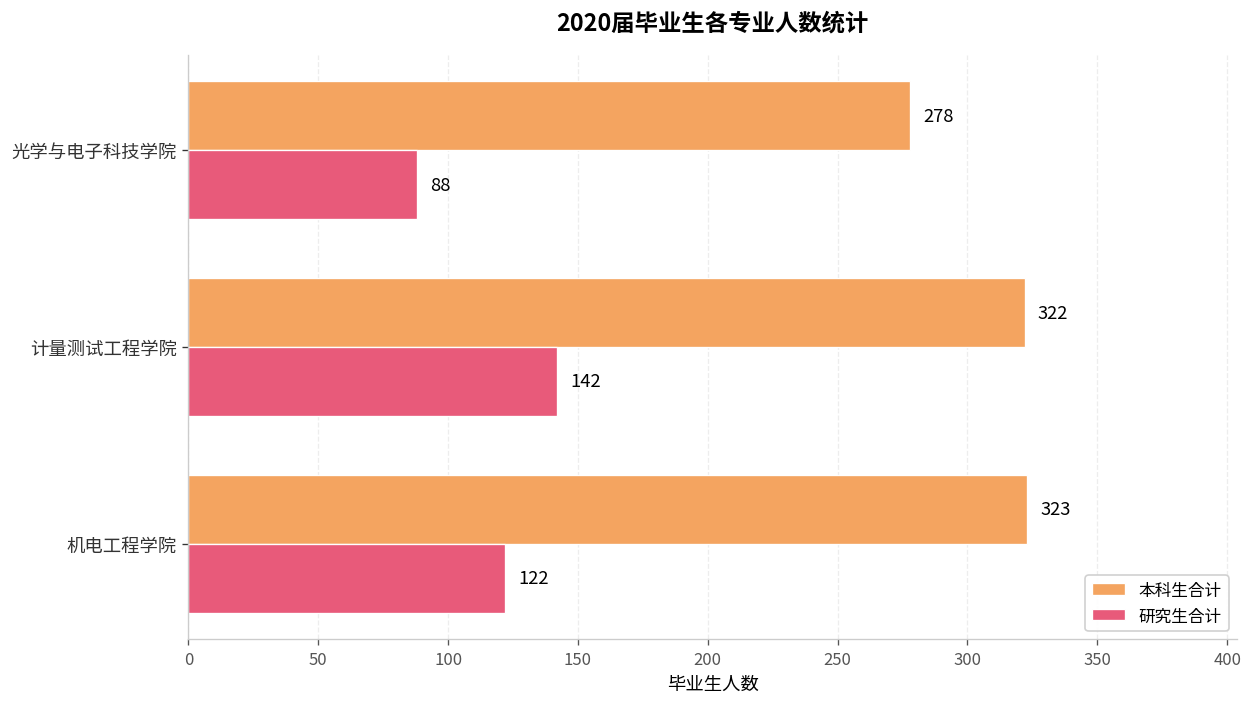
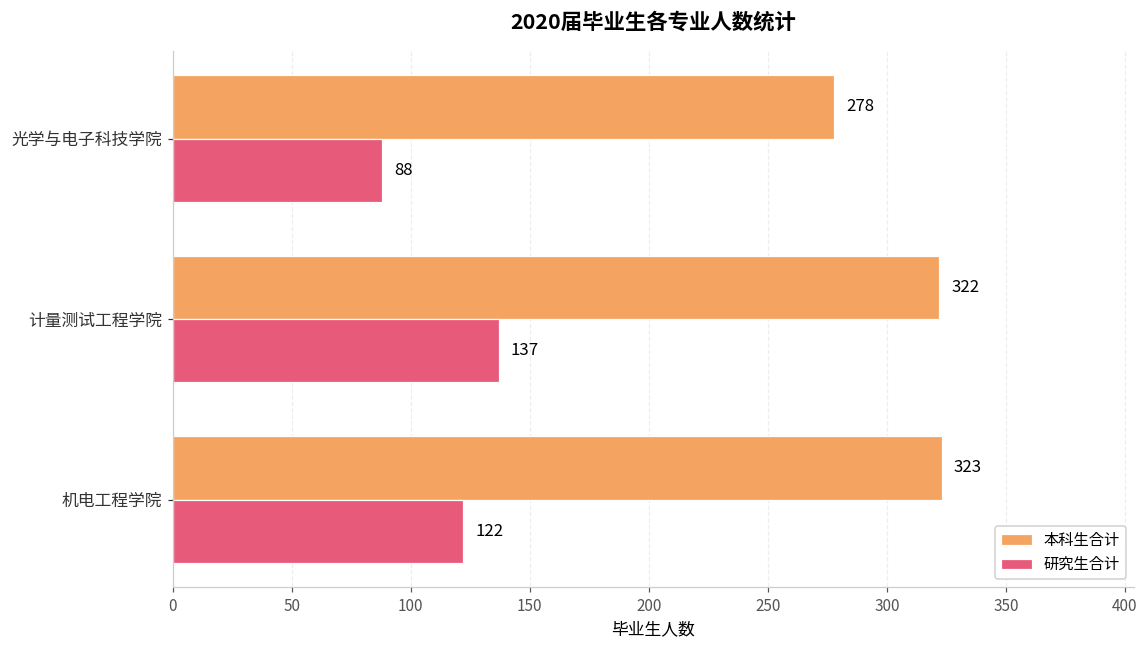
  {
    "本科生合计": {
      "光学与电子科技学院": 278,
      "计量测试工程学院": 322,
      "机电工程学院": 323
    },
    "研究生合计": {
      "光学与电子科技学院": 88,
-     "计量测试工程学院": 142,
+     "计量测试工程学院": 137,
      "机电工程学院": 122
    }
  }
